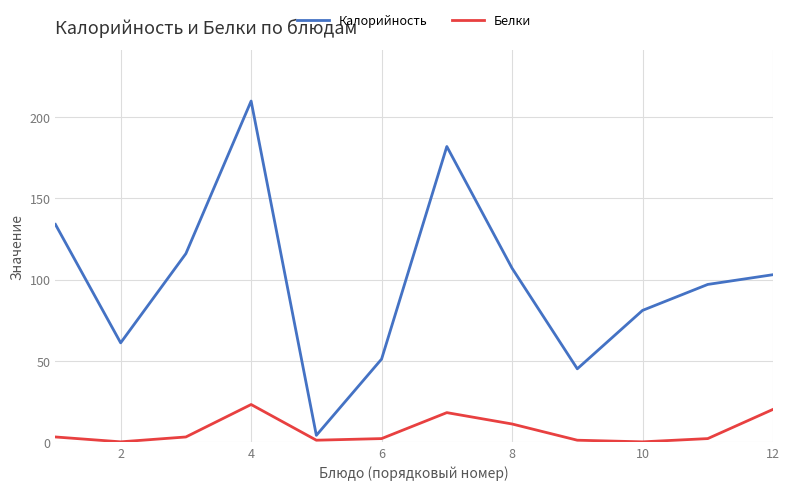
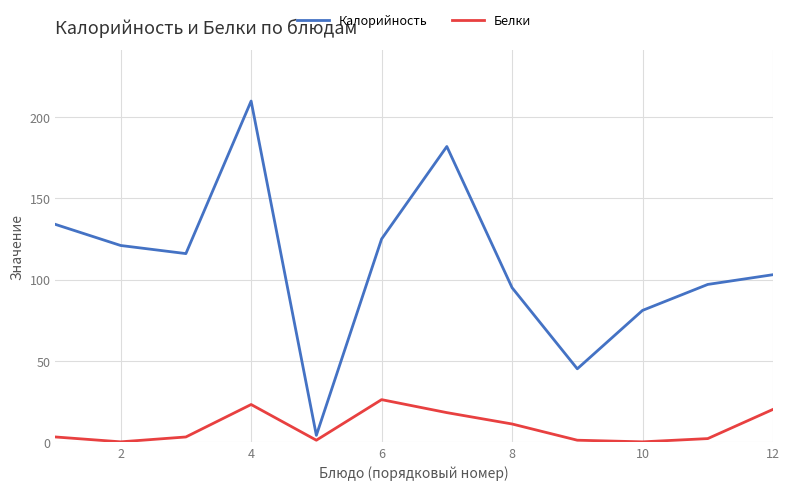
  {
    "Калорийность": {
-     "2": 61,
+     "2": 121,
      "4": 210,
-     "6": 51,
-     "8": 107,
+     "6": 125,
+     "8": 95,
      "10": 81,
      "12": 103
    },
    "Белки": {
      "2": 0,
      "4": 23,
-     "6": 2,
+     "6": 26,
      "8": 11,
      "10": 0,
      "12": 20
    }
  }
